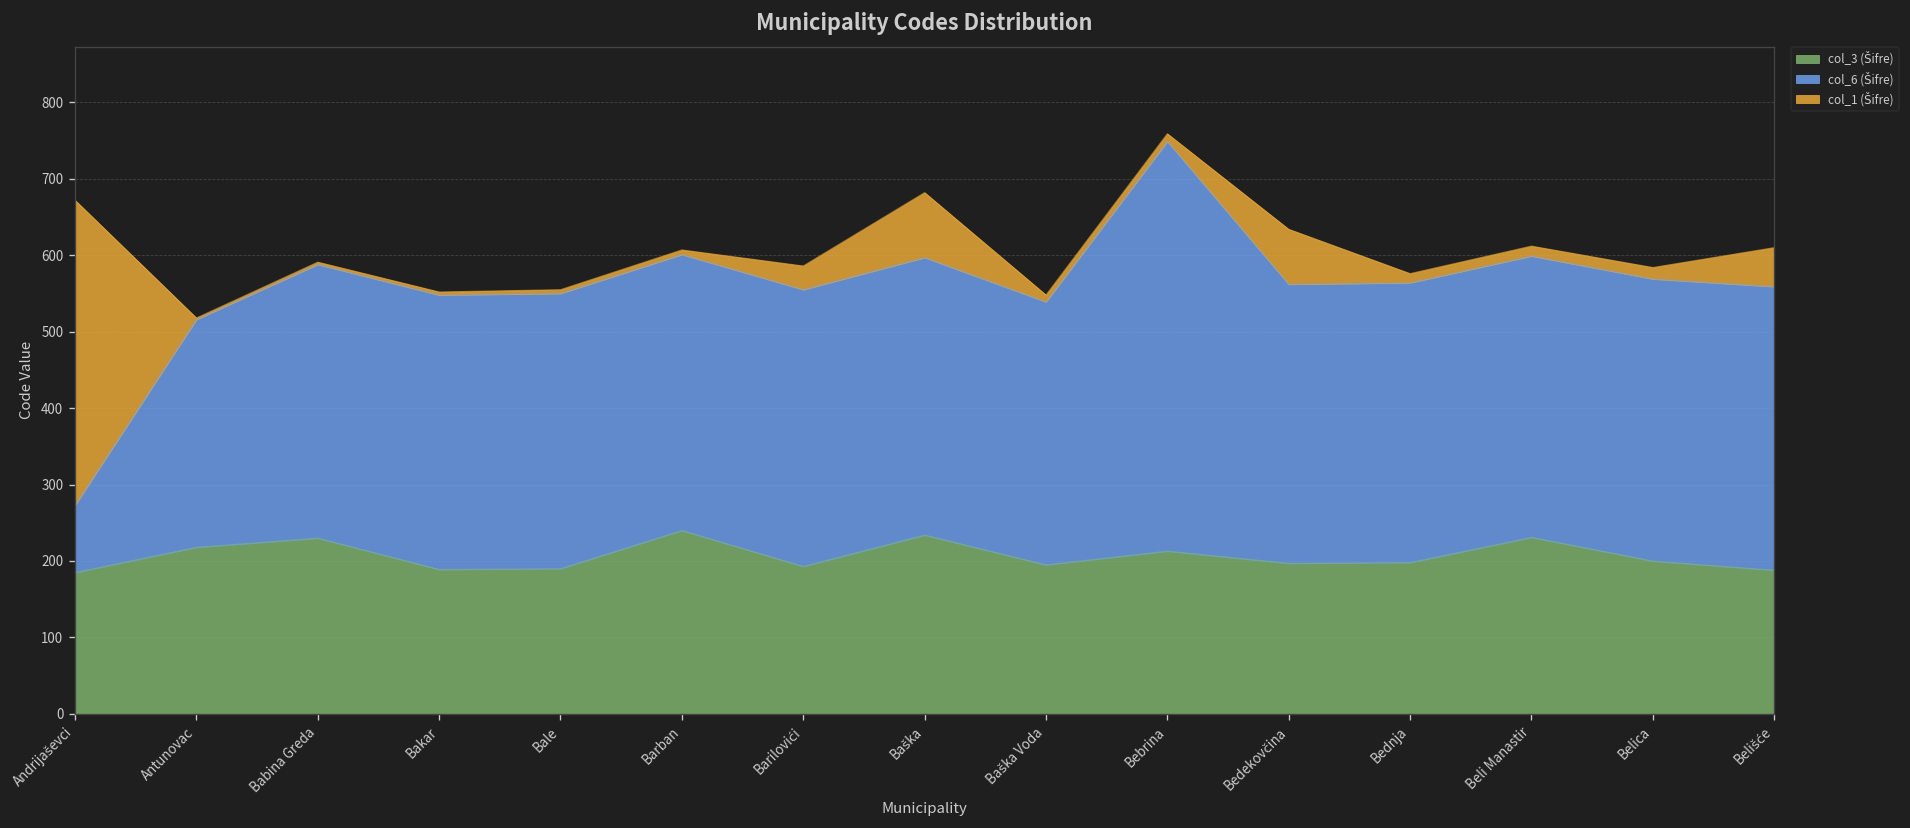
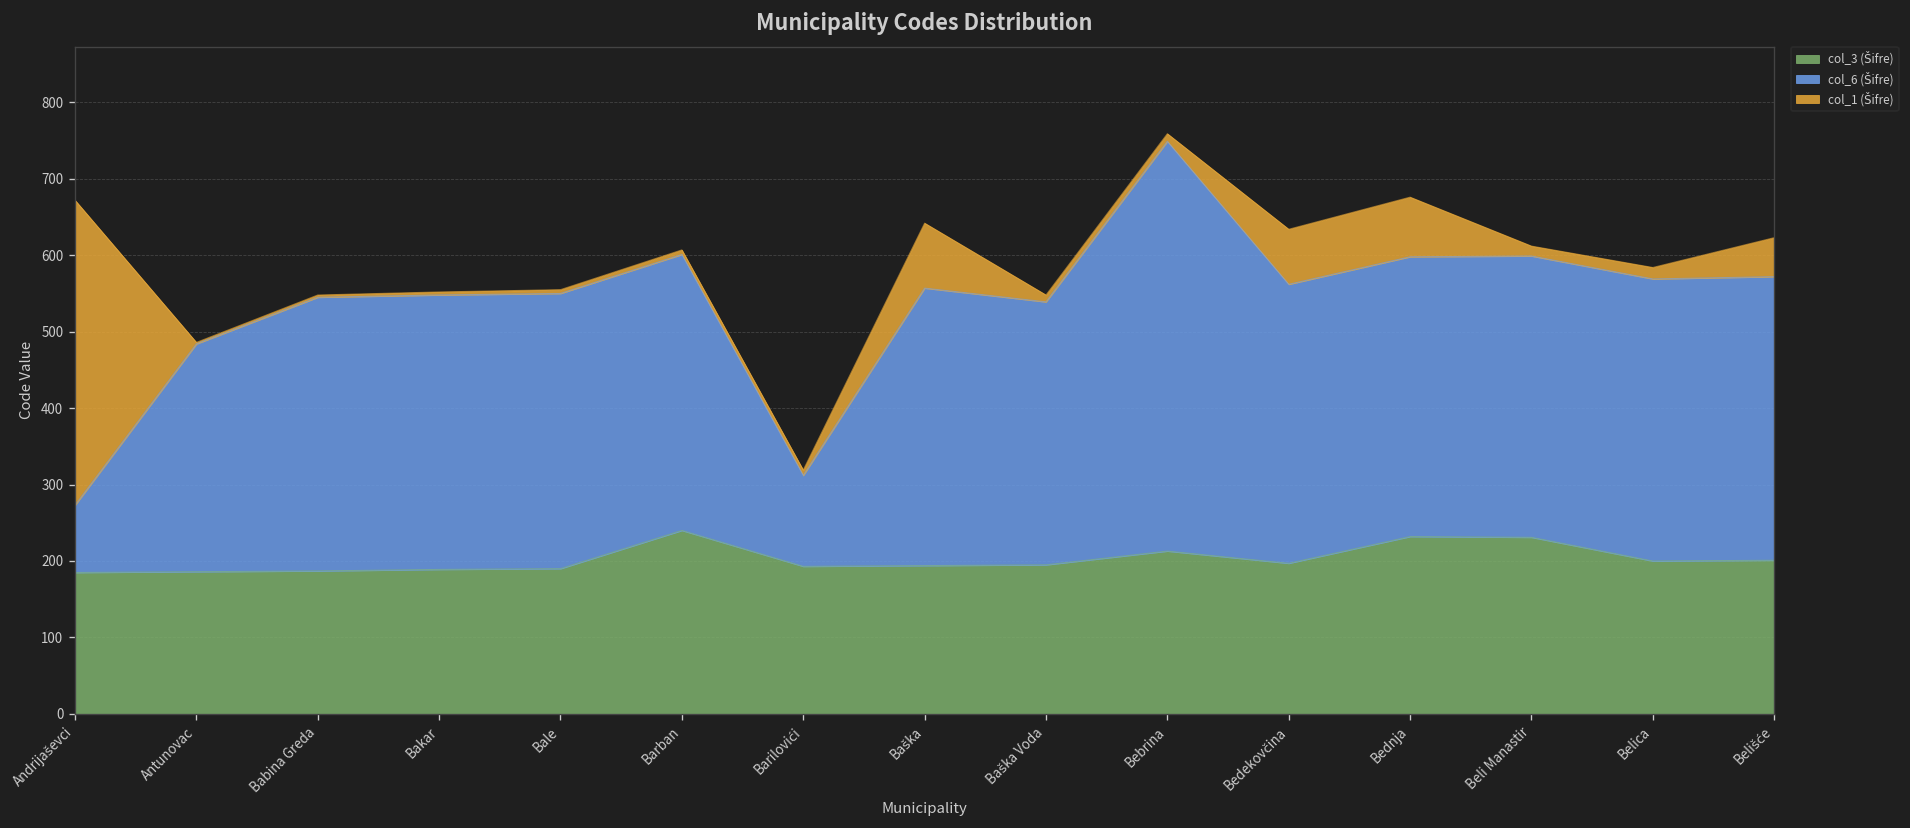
  {
    "col_3 (Šifre)": {
      "Andrijaševci": 190,
-     "Antunovac": 220,
-     "Babina Greda": 230,
+     "Antunovac": 190,
+     "Babina Greda": 190,
      "Bakar": 190,
      "Bale": 190,
      "Barban": 240,
      "Barilovići": 190,
-     "Baška": 230,
+     "Baška": 190,
      "Baška Voda": 200,
      "Bebrina": 210,
      "Bedekovčina": 200,
-     "Bednja": 200,
+     "Bednja": 230,
      "Beli Manastir": 230,
      "Belica": 200,
-     "Belišće": 190
+     "Belišće": 200
    },
    "col_6 (Šifre)": {
      "Andrijaševci": 90,
      "Bale": 360,
      "Barban": 360,
-     "Barilovići": 360,
+     "Barilovići": 120,
      "Baška": 360,
      "Baška Voda": 340,
      "Bebrina": 540,
      "Bedekovčina": 370,
      "Bednja": 370,
      "Beli Manastir": 370,
      "Belica": 370,
      "Belišće": 370
    },
    "col_1 (Šifre)": {
      "Andrijaševci": 400,
      "Bale": 10,
      "Barban": 10,
-     "Barilovići": 30,
+     "Barilovići": 10,
      "Baška": 90,
      "Baška Voda": 10,
      "Bebrina": 10,
      "Bedekovčina": 70,
-     "Bednja": 10,
+     "Bednja": 80,
      "Beli Manastir": 10,
      "Belica": 20,
      "Belišće": 50
    }
  }
